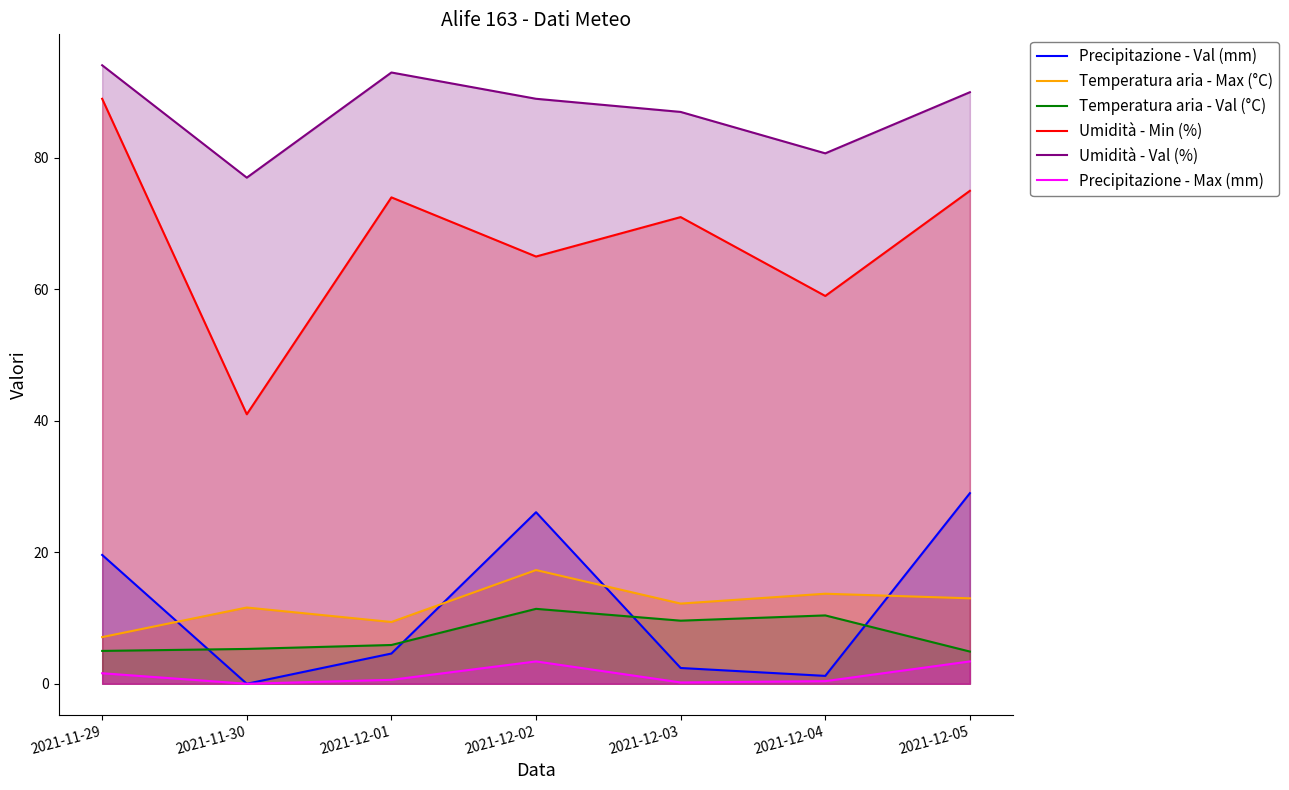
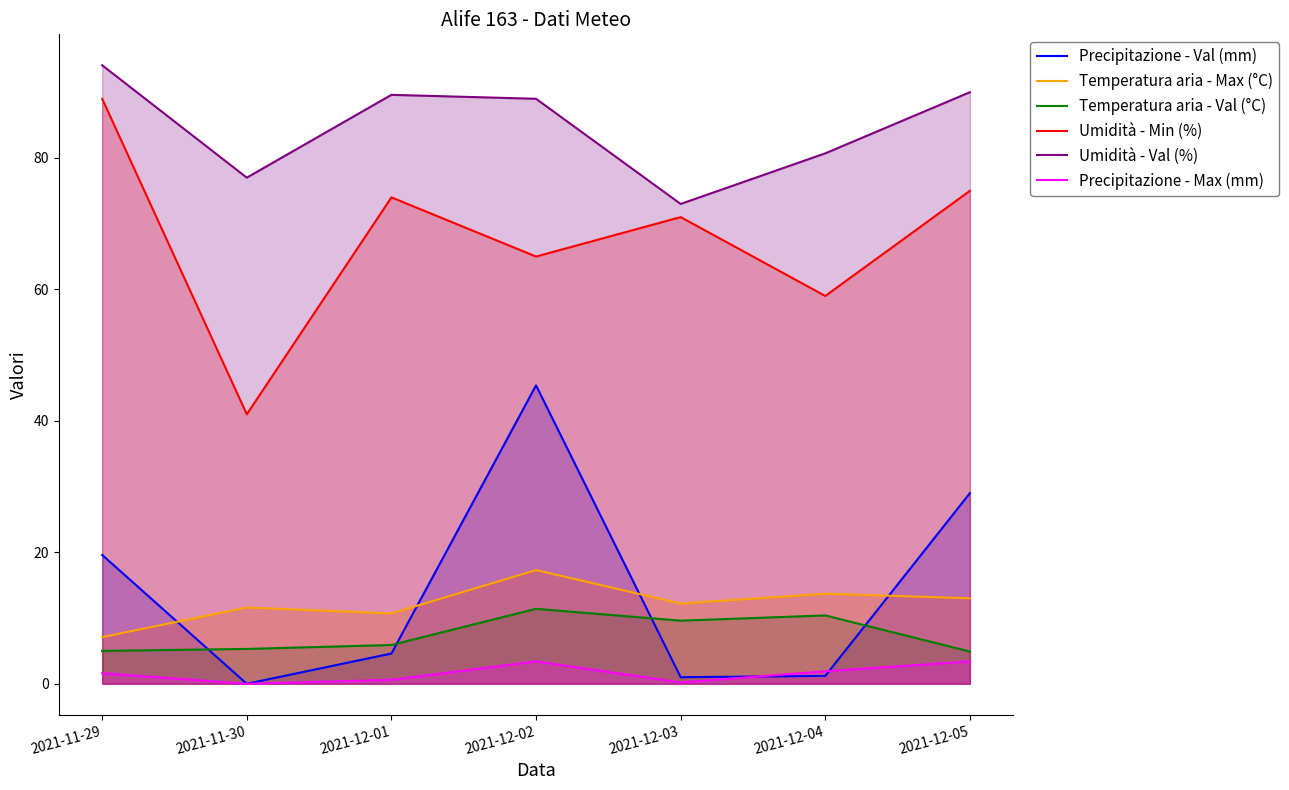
  {
    "Precipitazione - Val (mm)": {
      "2021-11-29": 20,
      "2021-12-01": 5,
-     "2021-12-02": 26,
-     "2021-12-03": 2,
+     "2021-12-02": 45,
+     "2021-12-03": 1,
      "2021-12-04": 1,
      "2021-12-05": 29
    },
    "Temperatura aria - Max (°C)": {
      "2021-11-29": 7,
      "2021-11-30": 12,
-     "2021-12-01": 9,
+     "2021-12-01": 11,
      "2021-12-02": 17,
      "2021-12-03": 12,
      "2021-12-04": 14,
      "2021-12-05": 13
    },
    "Temperatura aria - Val (°C)": {
      "2021-11-29": 5,
      "2021-11-30": 5,
      "2021-12-01": 6,
      "2021-12-02": 11,
      "2021-12-03": 10,
      "2021-12-04": 10,
      "2021-12-05": 5
    },
    "Umidità - Min (%)": {
      "2021-11-29": 89,
      "2021-11-30": 41,
      "2021-12-01": 74,
      "2021-12-02": 65,
      "2021-12-03": 71,
      "2021-12-04": 59,
      "2021-12-05": 75
    },
    "Umidità - Val (%)": {
      "2021-11-29": 94,
      "2021-11-30": 77,
-     "2021-12-01": 93,
+     "2021-12-01": 90,
      "2021-12-02": 89,
-     "2021-12-03": 87,
+     "2021-12-03": 73,
      "2021-12-04": 81,
      "2021-12-05": 90
    },
    "Precipitazione - Max (mm)": {
      "2021-11-29": 2,
      "2021-12-01": 1,
      "2021-12-02": 3,
      "2021-12-03": 0,
-     "2021-12-04": 0,
+     "2021-12-04": 2,
      "2021-12-05": 3
    }
  }
